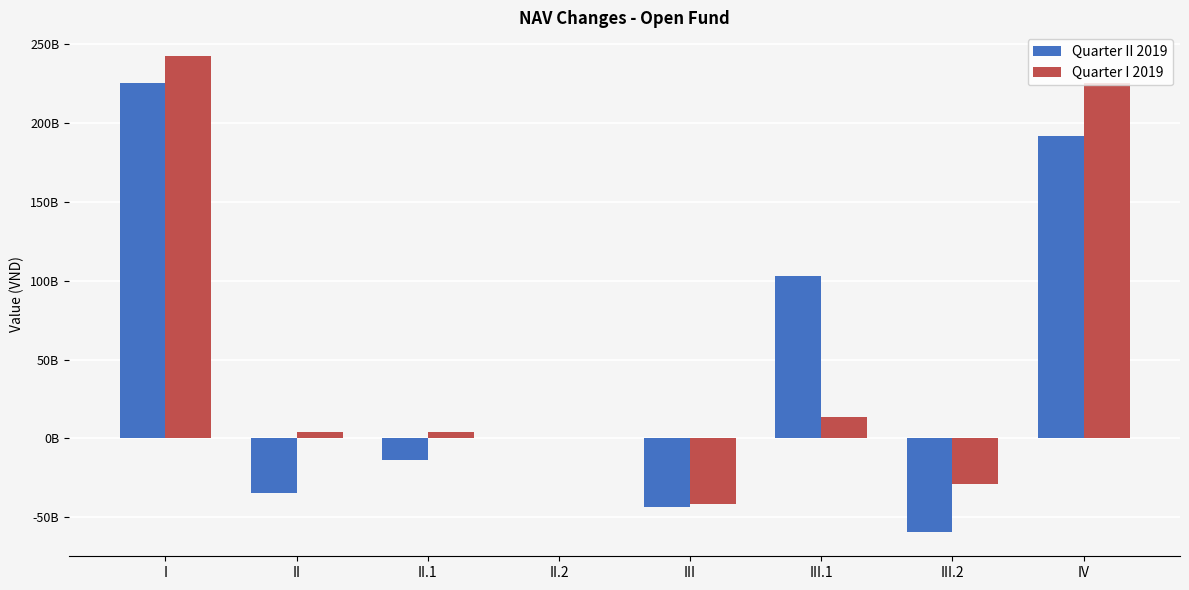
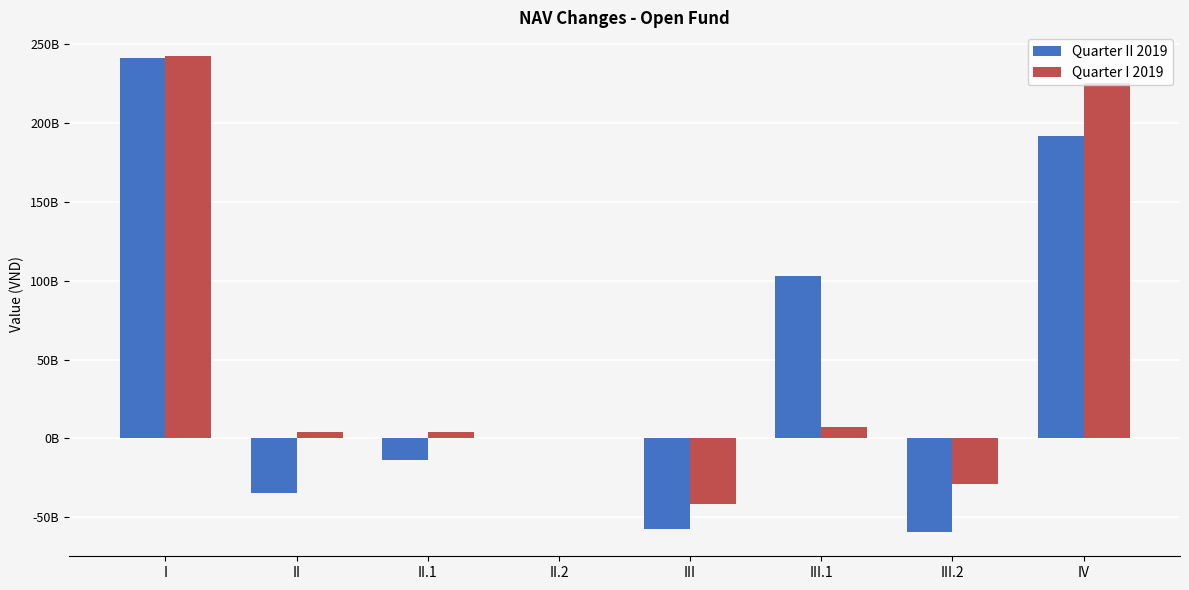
  {
    "Quarter II 2019": {
-     "I": 225000000000,
+     "I": 241000000000,
      "II": -35000000000,
      "II.1": -13000000000,
      "II.2": 0,
-     "III": -43000000000,
+     "III": -57000000000,
      "III.1": 103000000000,
      "III.2": -60000000000,
      "IV": 192000000000
    },
    "Quarter I 2019": {
      "I": 242000000000,
      "II": 4000000000,
      "II.1": 4000000000,
      "II.2": 0,
      "III": -42000000000,
-     "III.1": 14000000000,
+     "III.1": 7000000000,
      "III.2": -29000000000
    }
  }
